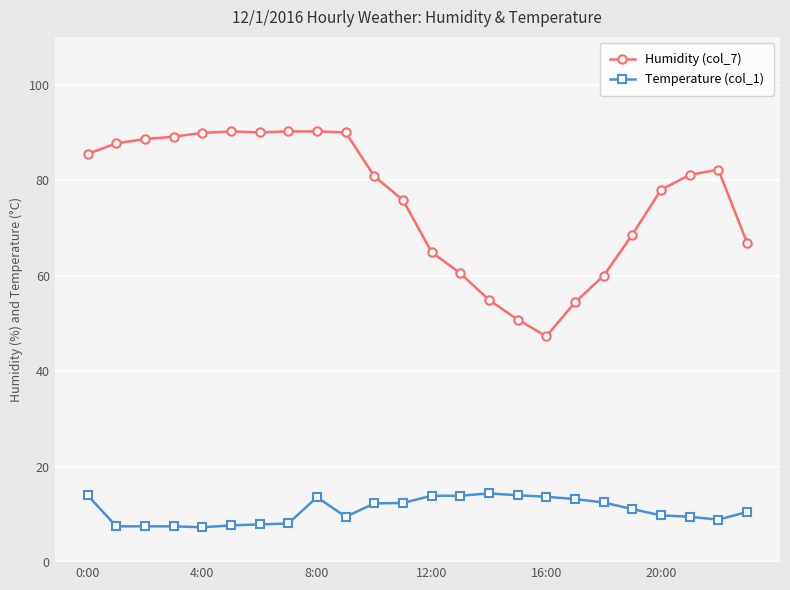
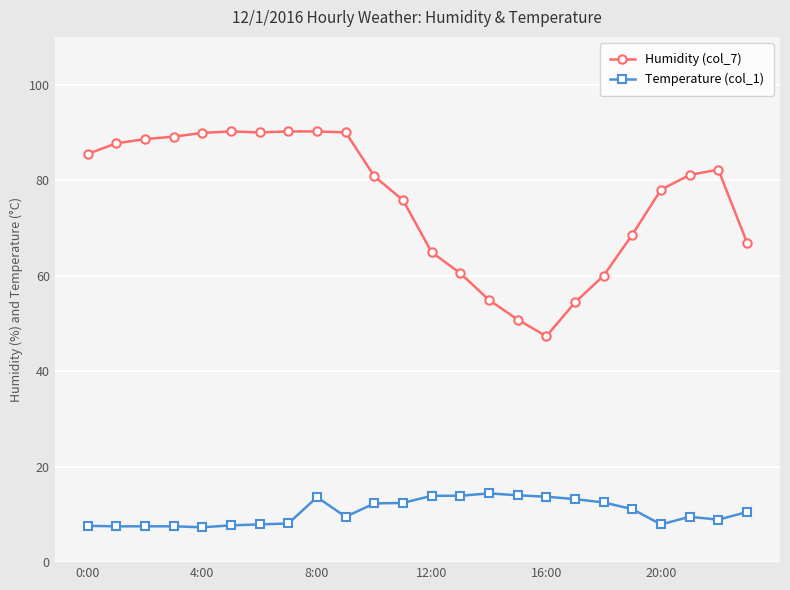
  {
    "Humidity (col_7)": {
      "0:00": 86,
      "4:00": 90,
      "8:00": 90,
      "12:00": 65,
      "16:00": 47,
      "20:00": 78
    },
    "Temperature (col_1)": {
-     "0:00": 14,
+     "0:00": 8,
      "4:00": 7,
      "8:00": 14,
      "12:00": 14,
      "16:00": 14,
-     "20:00": 10
+     "20:00": 8
    }
  }
